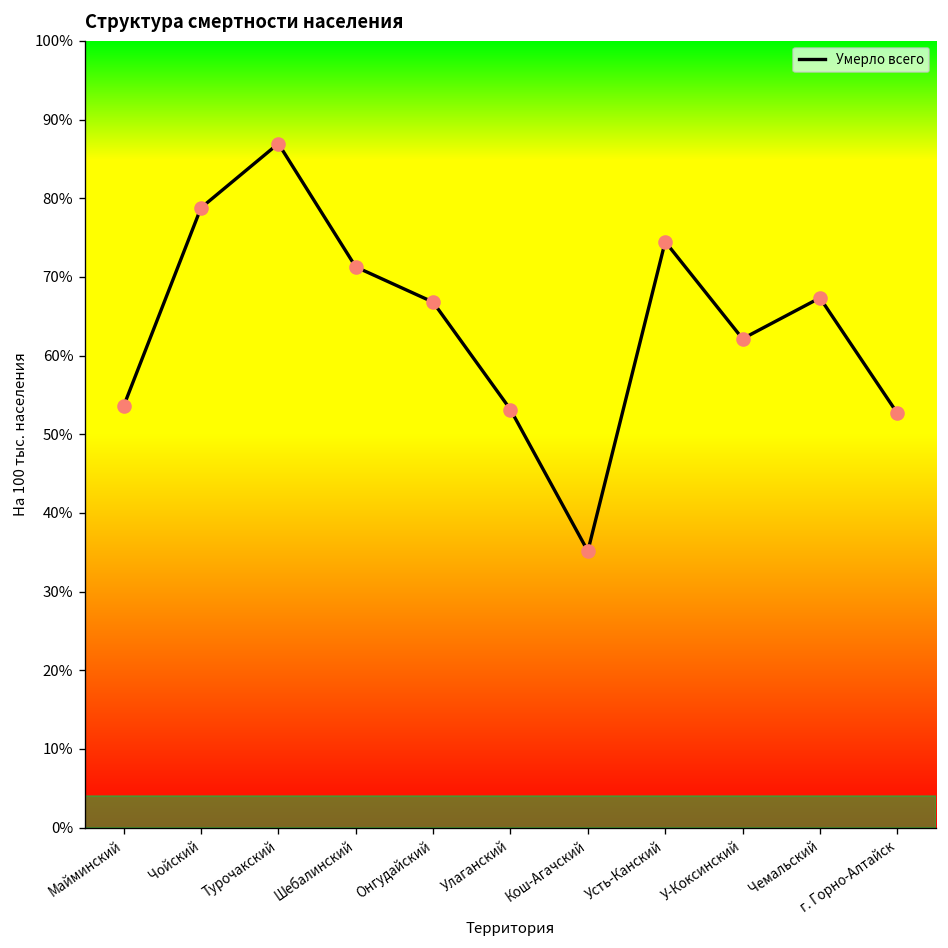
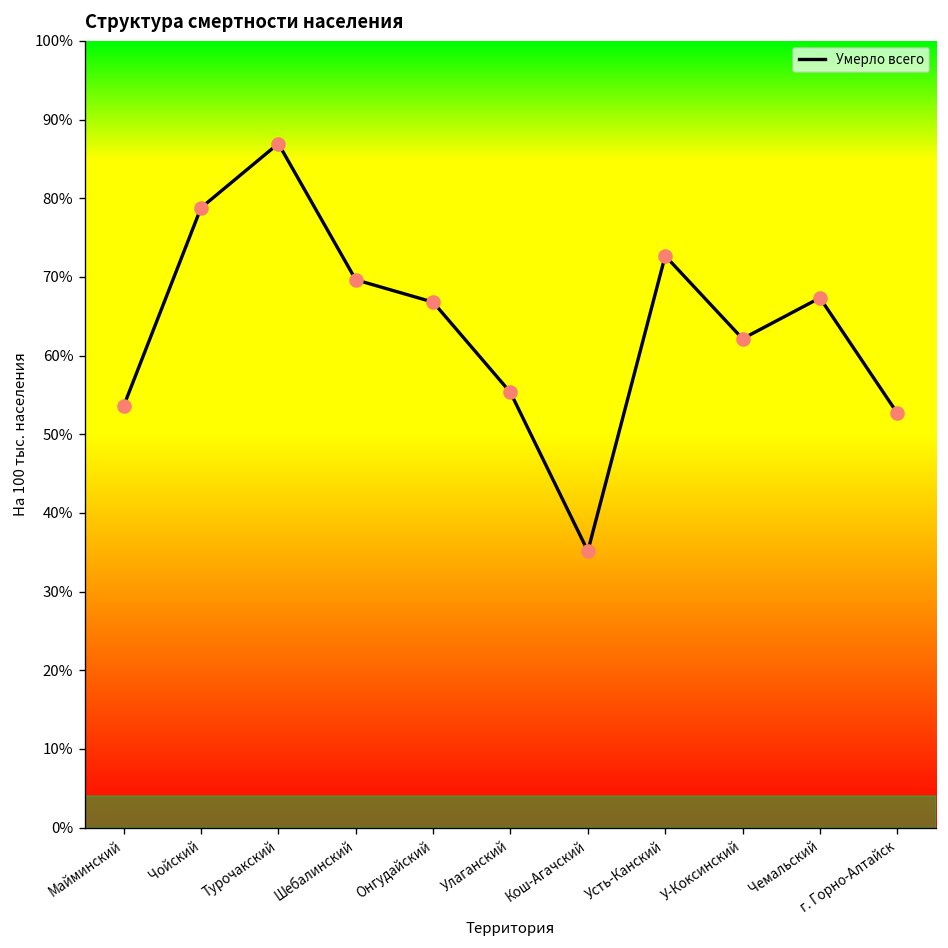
  {
    "Майминский": "54%",
    "Чойский": "79%",
    "Турочакский": "87%",
-   "Шебалинский": "71%",
+   "Шебалинский": "70%",
    "Онгудайский": "67%",
-   "Улаганский": "53%",
+   "Улаганский": "55%",
    "Кош-Агачский": "35%",
-   "Усть-Канский": "74%",
+   "Усть-Канский": "73%",
    "У-Коксинский": "62%",
    "Чемальский": "67%",
    "г. Горно-Алтайск": "53%"
  }
